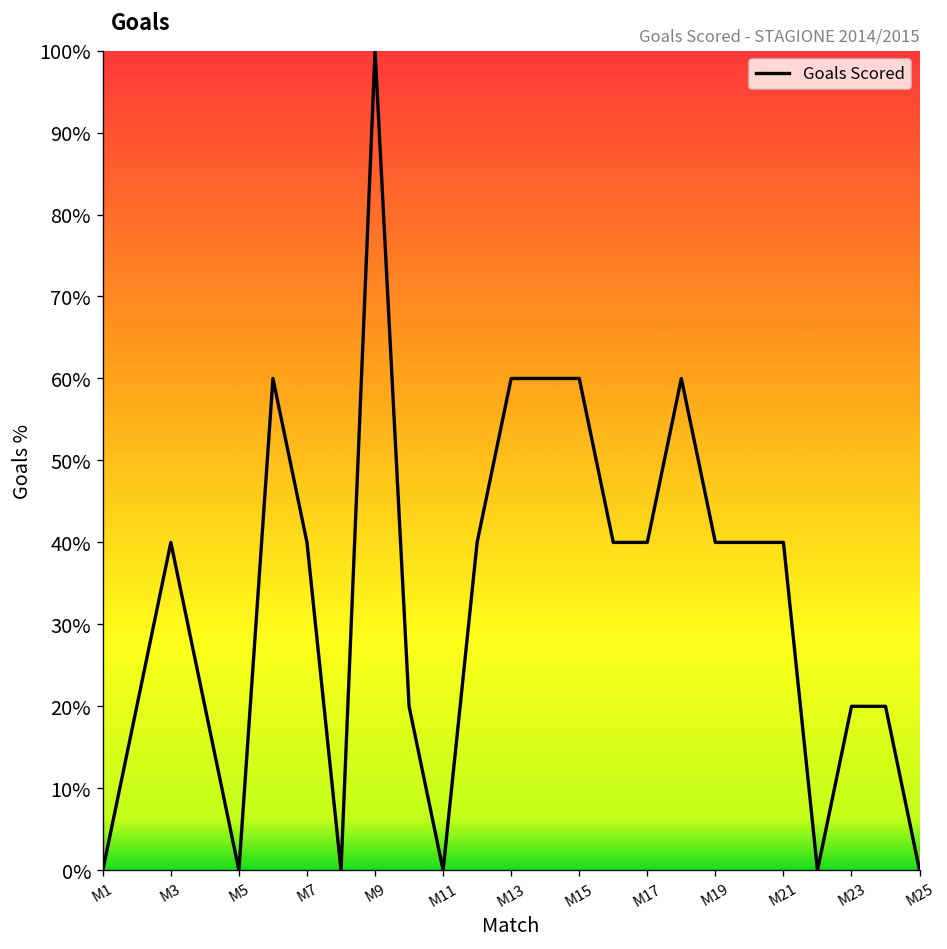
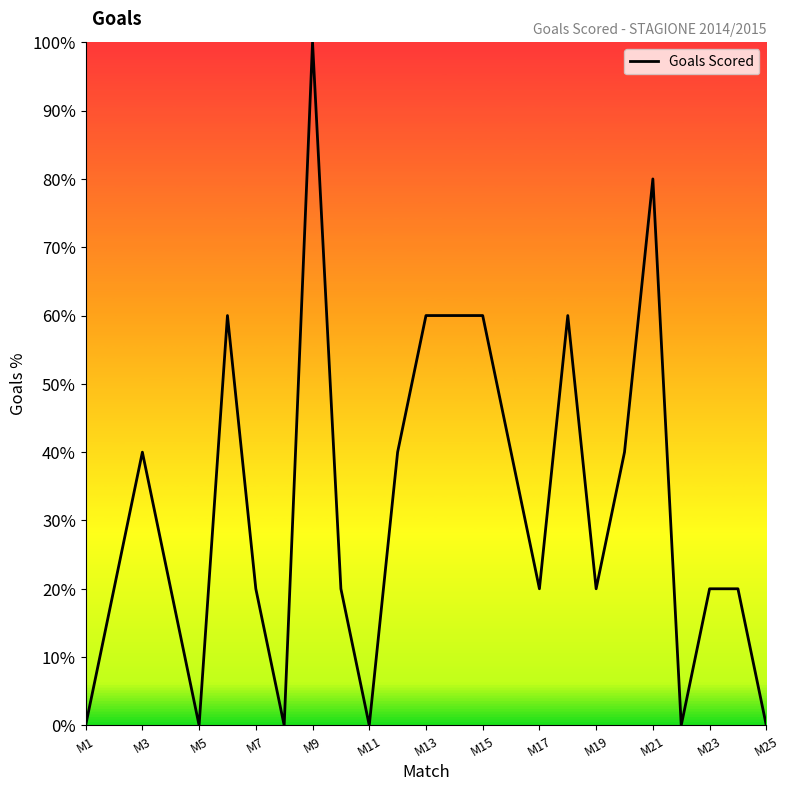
  {
    "M1": "0%",
    "M3": "40%",
    "M5": "0%",
-   "M7": "40%",
+   "M7": "20%",
    "M9": "100%",
    "M11": "0%",
    "M13": "60%",
    "M15": "60%",
-   "M17": "40%",
-   "M19": "40%",
-   "M21": "40%",
+   "M17": "20%",
+   "M19": "20%",
+   "M21": "80%",
    "M23": "20%",
    "M25": "0%"
  }
